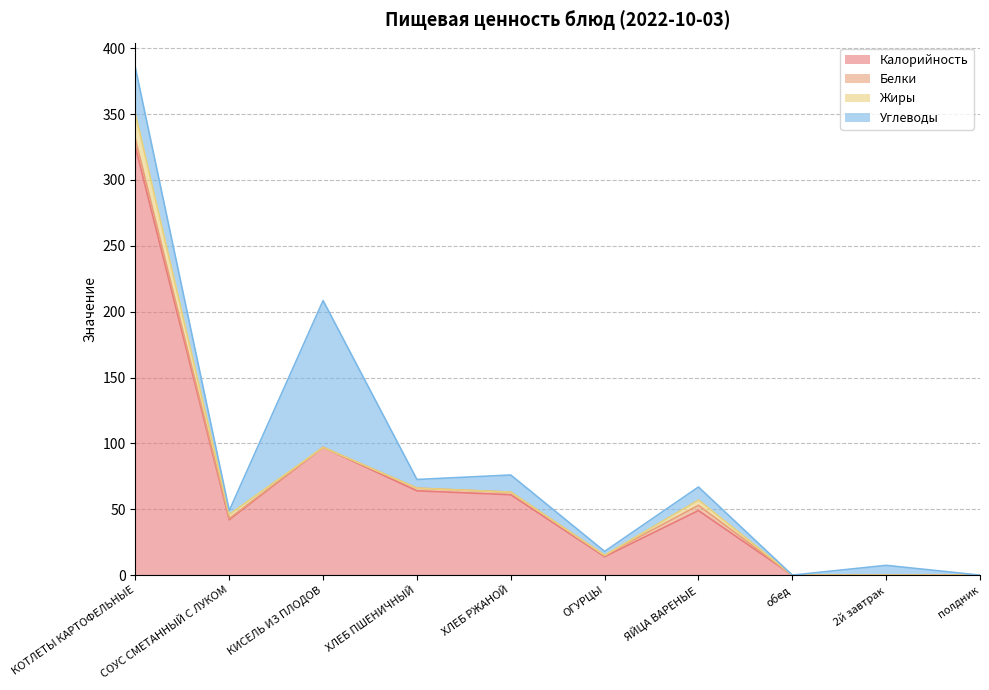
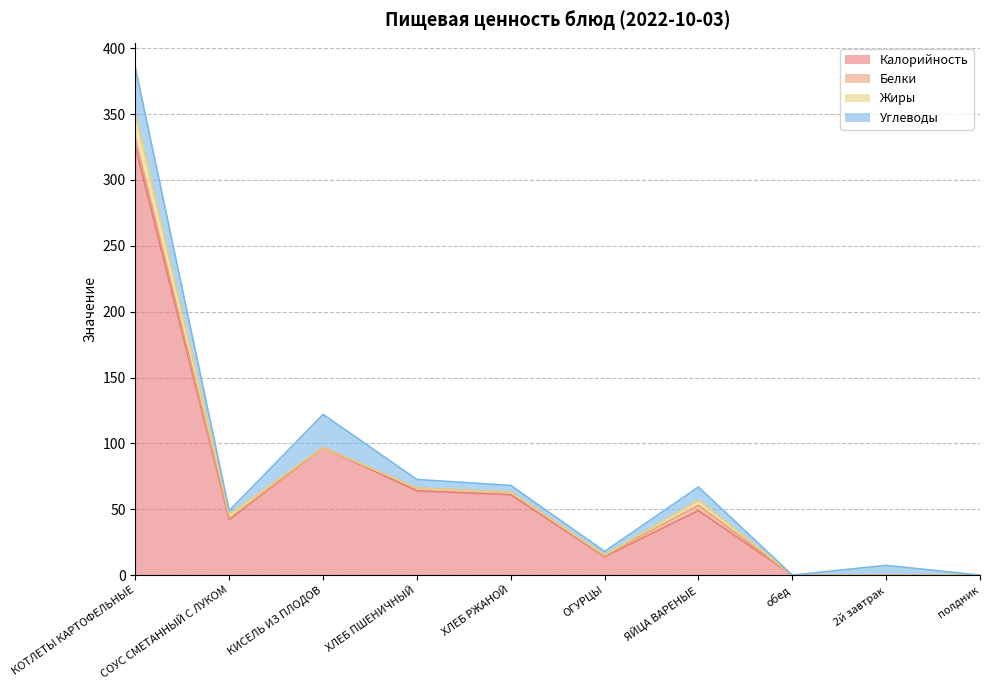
  {
    "Углеводы": {
      "КОТЛЕТЫ КАРТОФЕЛЬНЫЕ": 35,
      "СОУС СМЕТАННЫЙ С ЛУКОМ": 3,
-     "КИСЕЛЬ ИЗ ПЛОДОВ": 111,
+     "КИСЕЛЬ ИЗ ПЛОДОВ": 25,
      "ХЛЕБ ПШЕНИЧНЫЙ": 7,
-     "ХЛЕБ РЖАНОЙ": 13,
+     "ХЛЕБ РЖАНОЙ": 5,
      "ОГУРЦЫ": 3,
      "ЯЙЦА ВАРЕНЫЕ": 10,
      "2й завтрак": 7
    }
  }
